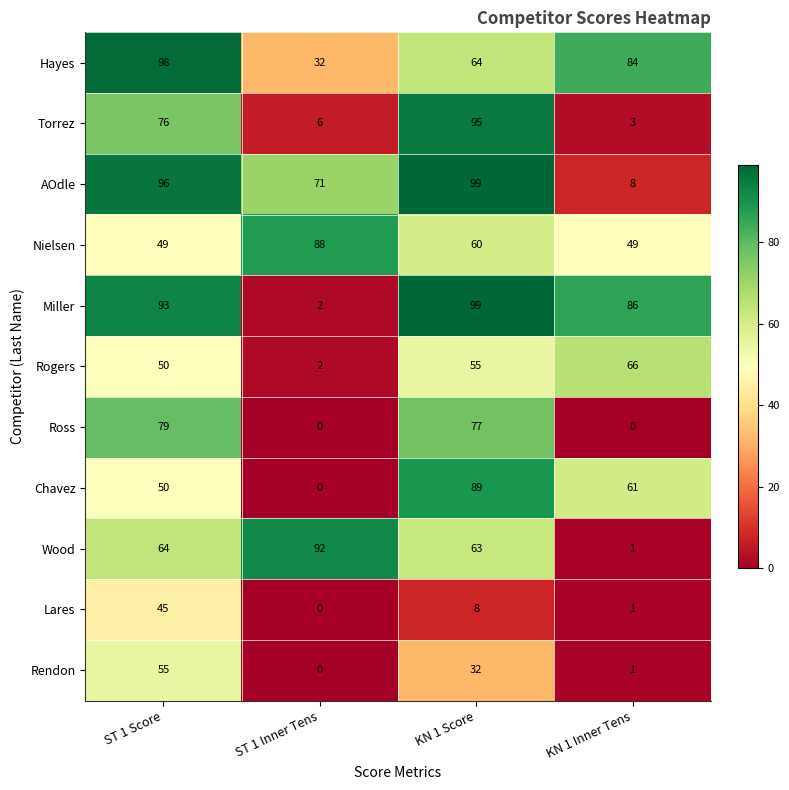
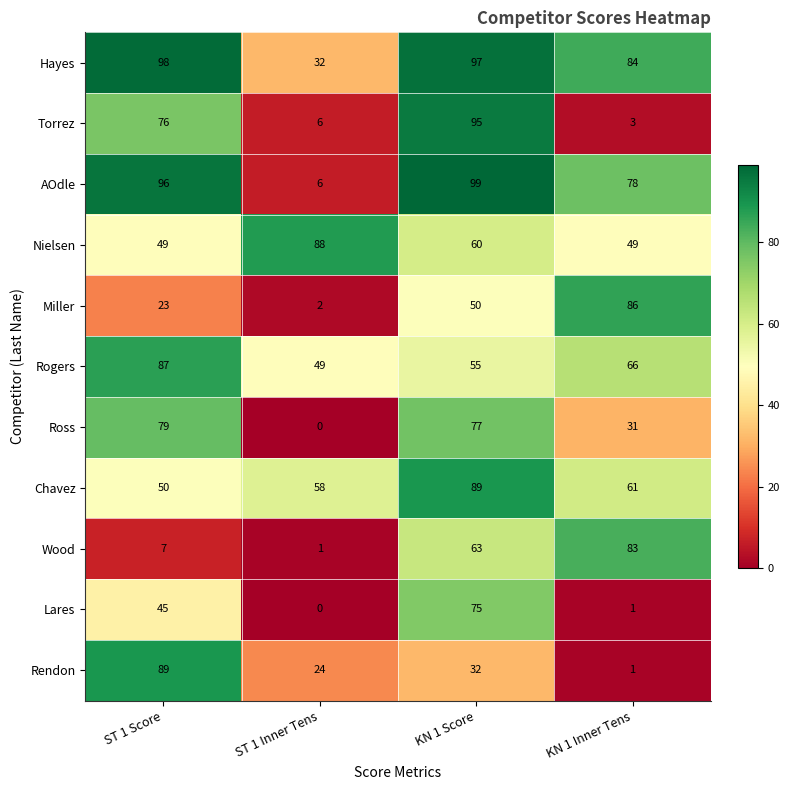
  {
    "Hayes": {
      "ST 1 Score": 98,
      "ST 1 Inner Tens": 32,
-     "KN 1 Score": 64,
+     "KN 1 Score": 97,
      "KN 1 Inner Tens": 84
    },
    "Torrez": {
      "ST 1 Score": 76,
      "ST 1 Inner Tens": 6,
      "KN 1 Score": 95,
      "KN 1 Inner Tens": 3
    },
    "AOdle": {
      "ST 1 Score": 96,
-     "ST 1 Inner Tens": 71,
+     "ST 1 Inner Tens": 6,
      "KN 1 Score": 99,
-     "KN 1 Inner Tens": 8
+     "KN 1 Inner Tens": 78
    },
    "Nielsen": {
      "ST 1 Score": 49,
      "ST 1 Inner Tens": 88,
      "KN 1 Score": 60,
      "KN 1 Inner Tens": 49
    },
    "Miller": {
-     "ST 1 Score": 93,
+     "ST 1 Score": 23,
      "ST 1 Inner Tens": 2,
-     "KN 1 Score": 99,
+     "KN 1 Score": 50,
      "KN 1 Inner Tens": 86
    },
    "Rogers": {
-     "ST 1 Score": 50,
-     "ST 1 Inner Tens": 2,
+     "ST 1 Score": 87,
+     "ST 1 Inner Tens": 49,
      "KN 1 Score": 55,
      "KN 1 Inner Tens": 66
    },
    "Ross": {
      "ST 1 Score": 79,
      "ST 1 Inner Tens": 0,
      "KN 1 Score": 77,
-     "KN 1 Inner Tens": 0
+     "KN 1 Inner Tens": 31
    },
    "Chavez": {
      "ST 1 Score": 50,
-     "ST 1 Inner Tens": 0,
+     "ST 1 Inner Tens": 58,
      "KN 1 Score": 89,
      "KN 1 Inner Tens": 61
    },
    "Wood": {
-     "ST 1 Score": 64,
-     "ST 1 Inner Tens": 92,
+     "ST 1 Score": 7,
+     "ST 1 Inner Tens": 1,
      "KN 1 Score": 63,
-     "KN 1 Inner Tens": 1
+     "KN 1 Inner Tens": 83
    },
    "Lares": {
      "ST 1 Score": 45,
      "ST 1 Inner Tens": 0,
-     "KN 1 Score": 8,
+     "KN 1 Score": 75,
      "KN 1 Inner Tens": 1
    },
    "Rendon": {
-     "ST 1 Score": 55,
-     "ST 1 Inner Tens": 0,
+     "ST 1 Score": 89,
+     "ST 1 Inner Tens": 24,
      "KN 1 Score": 32,
      "KN 1 Inner Tens": 1
    }
  }
